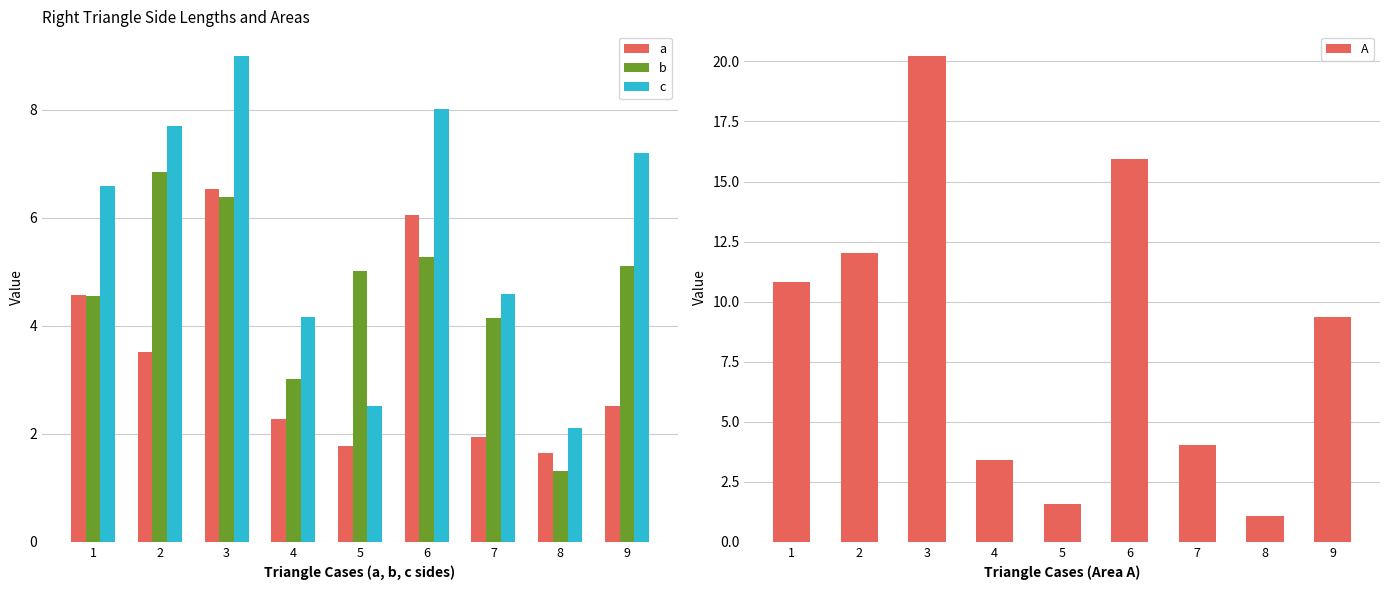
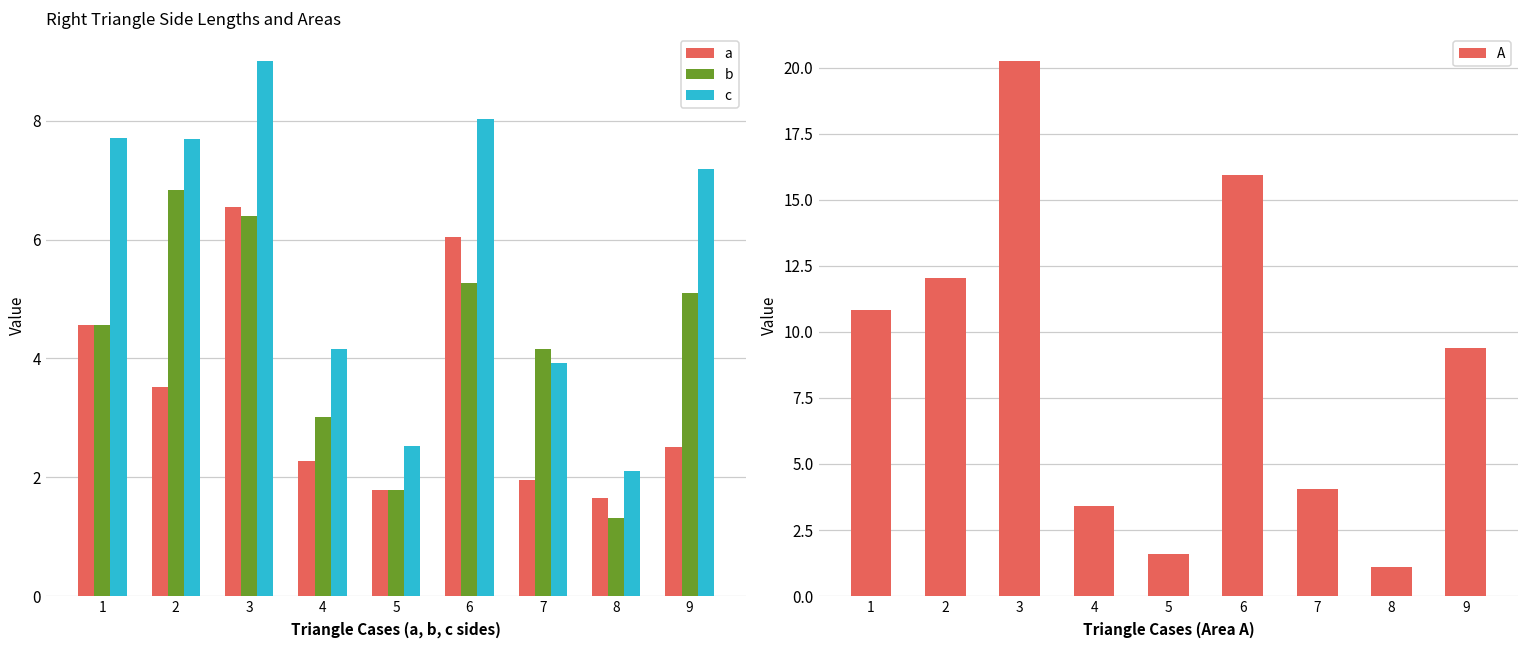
  {
    "Right Triangle Side Lengths and Areas": {
      "a": {
        "1": 4.6,
        "2": 3.5,
        "3": 6.5,
        "4": 2.3,
        "5": 1.8,
        "6": 6.1,
        "7": 2.0,
        "8": 1.7,
        "9": 2.5
      },
      "b": {
        "1": 4.6,
        "2": 6.8,
        "3": 6.4,
        "4": 3.0,
-       "5": 5.0,
+       "5": 1.8,
        "6": 5.3,
        "7": 4.2,
        "8": 1.3,
        "9": 5.1
      },
      "c": {
-       "1": 6.6,
+       "1": 7.7,
        "2": 7.7,
        "3": 9.0,
        "4": 4.2,
        "5": 2.5,
        "6": 8.0,
-       "7": 4.6,
+       "7": 3.9,
        "8": 2.1,
        "9": 7.2
      }
    }
  }
